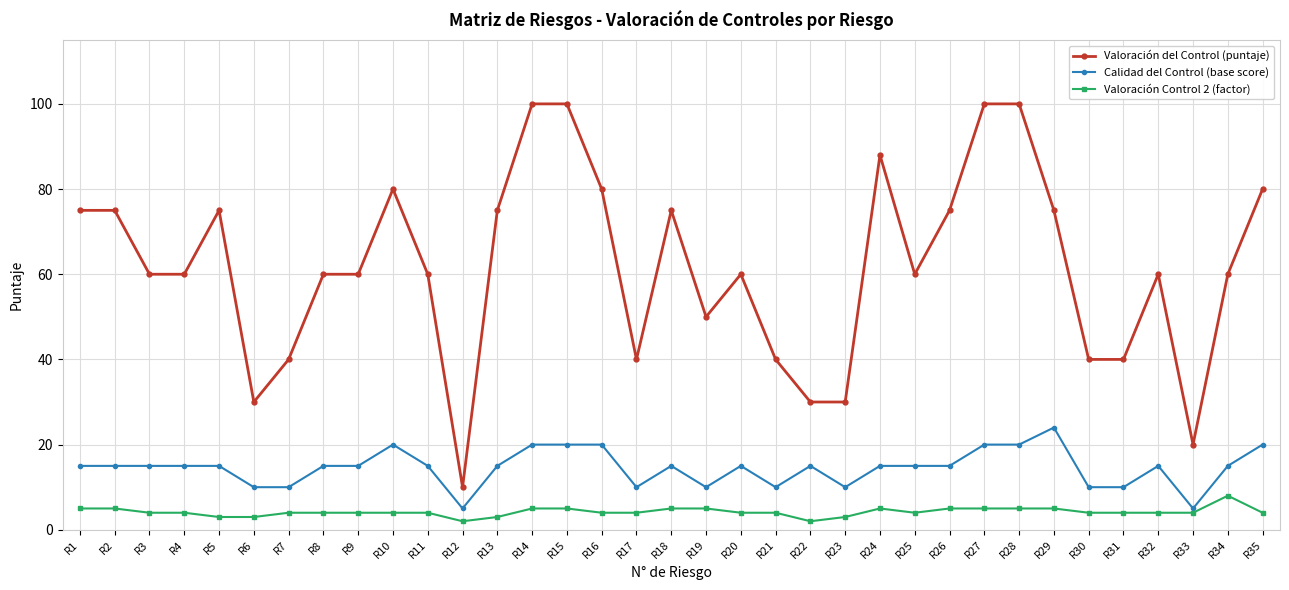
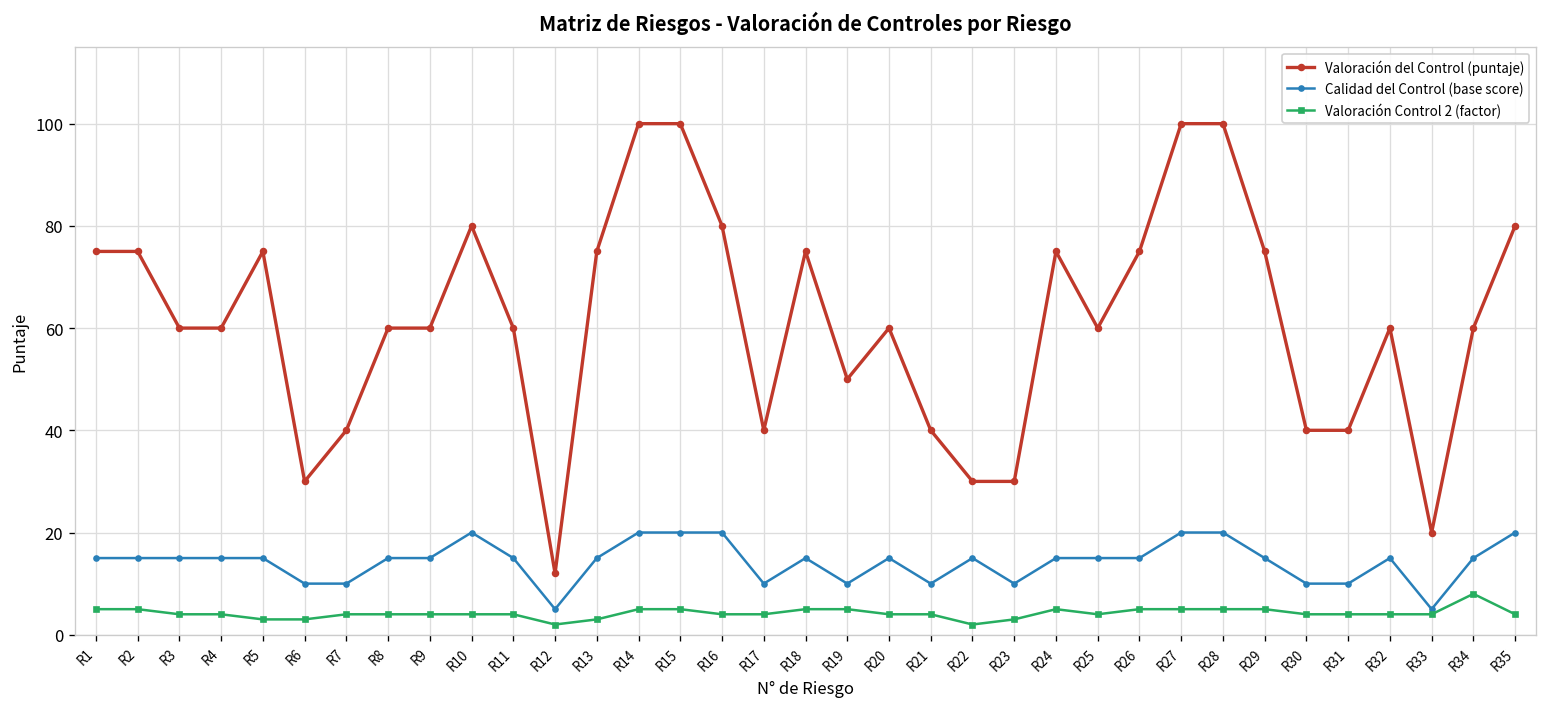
  {
    "Valoración del Control (puntaje)": {
      "R1": 75,
      "R2": 75,
      "R3": 60,
      "R4": 60,
      "R5": 75,
      "R6": 30,
      "R7": 40,
      "R8": 60,
      "R9": 60,
      "R10": 80,
      "R11": 60,
-     "R12": 10,
+     "R12": 12,
      "R13": 75,
      "R14": 100,
      "R15": 100,
      "R16": 80,
      "R17": 40,
      "R18": 75,
      "R19": 50,
      "R20": 60,
      "R21": 40,
      "R22": 30,
      "R23": 30,
-     "R24": 88,
+     "R24": 75,
      "R25": 60,
      "R26": 75,
      "R27": 100,
      "R28": 100,
      "R29": 75,
      "R30": 40,
      "R31": 40,
      "R32": 60,
      "R33": 20,
      "R34": 60,
      "R35": 80
    },
    "Calidad del Control (base score)": {
      "R1": 15,
      "R2": 15,
      "R3": 15,
      "R4": 15,
      "R5": 15,
      "R6": 10,
      "R7": 10,
      "R8": 15,
      "R9": 15,
      "R10": 20,
      "R11": 15,
      "R12": 5,
      "R13": 15,
      "R14": 20,
      "R15": 20,
      "R16": 20,
      "R17": 10,
      "R18": 15,
      "R19": 10,
      "R20": 15,
      "R21": 10,
      "R22": 15,
      "R23": 10,
      "R24": 15,
      "R25": 15,
      "R26": 15,
      "R27": 20,
      "R28": 20,
-     "R29": 24,
+     "R29": 15,
      "R30": 10,
      "R31": 10,
      "R32": 15,
      "R33": 5,
      "R34": 15,
      "R35": 20
    },
    "Valoración Control 2 (factor)": {
      "R1": 5,
      "R2": 5,
      "R3": 4,
      "R4": 4,
      "R5": 3,
      "R6": 3,
      "R7": 4,
      "R8": 4,
      "R9": 4,
      "R10": 4,
      "R11": 4,
      "R12": 2,
      "R13": 3,
      "R14": 5,
      "R15": 5,
      "R16": 4,
      "R17": 4,
      "R18": 5,
      "R19": 5,
      "R20": 4,
      "R21": 4,
      "R22": 2,
      "R23": 3,
      "R24": 5,
      "R25": 4,
      "R26": 5,
      "R27": 5,
      "R28": 5,
      "R29": 5,
      "R30": 4,
      "R31": 4,
      "R32": 4,
      "R33": 4,
      "R34": 8,
      "R35": 4
    }
  }
